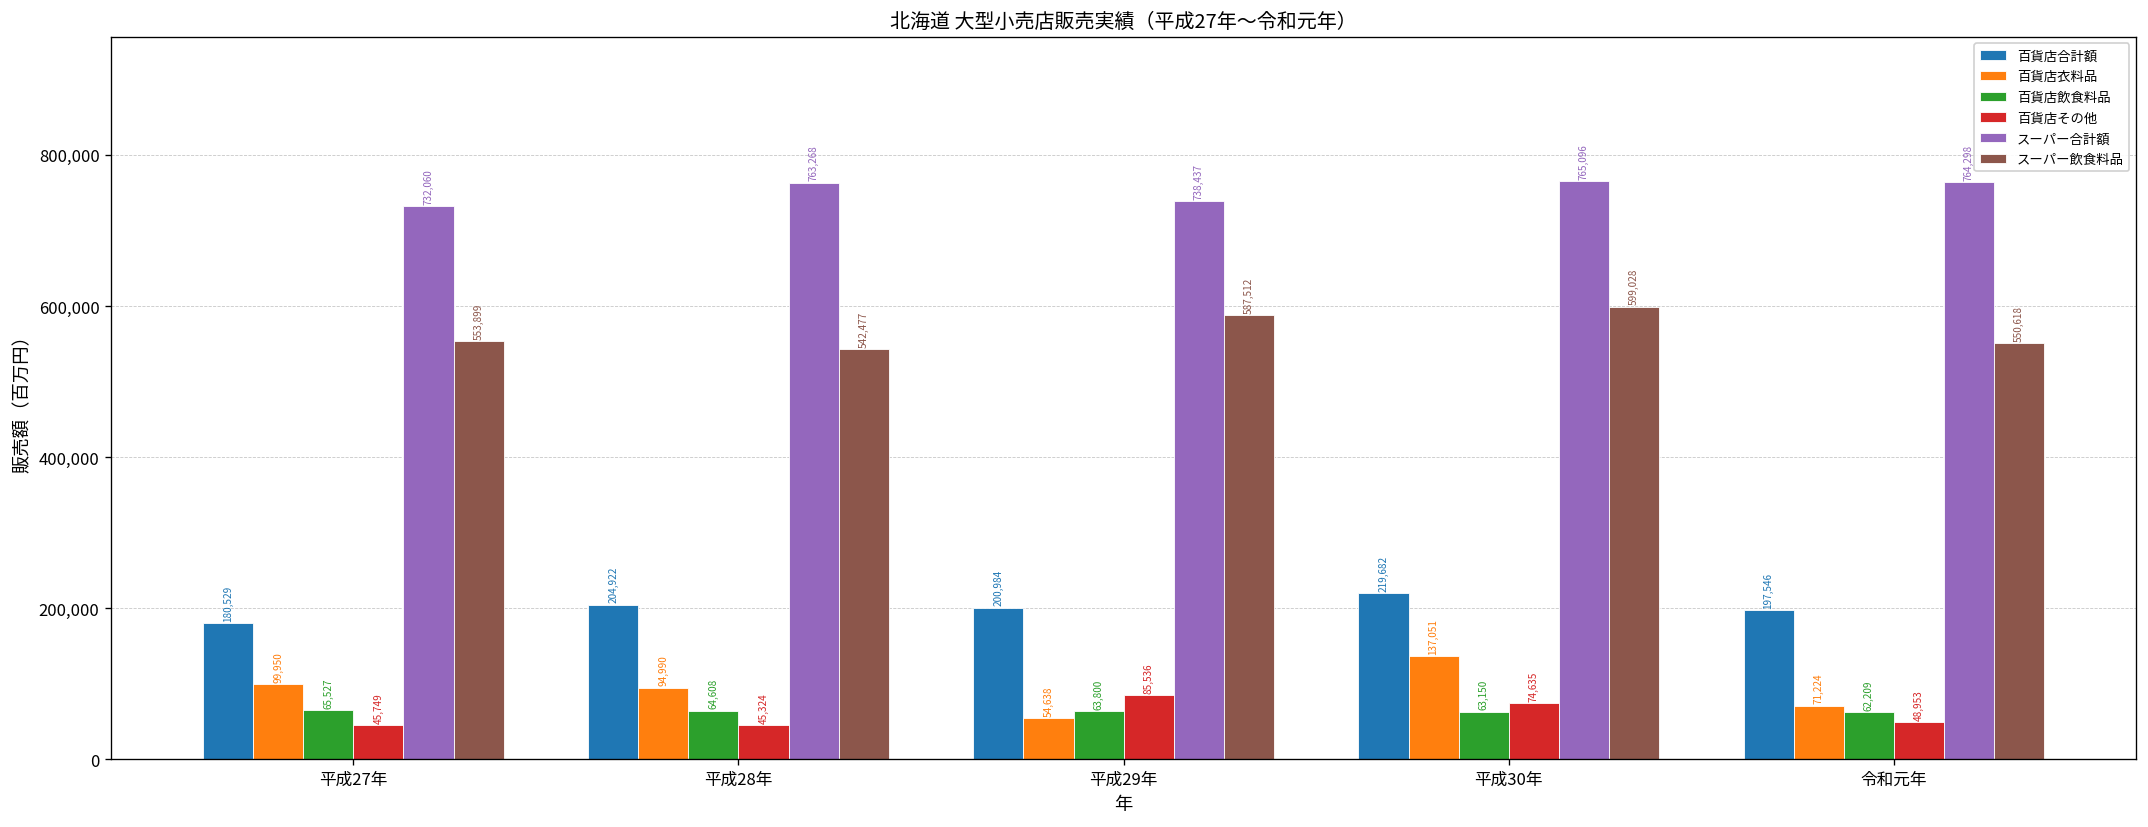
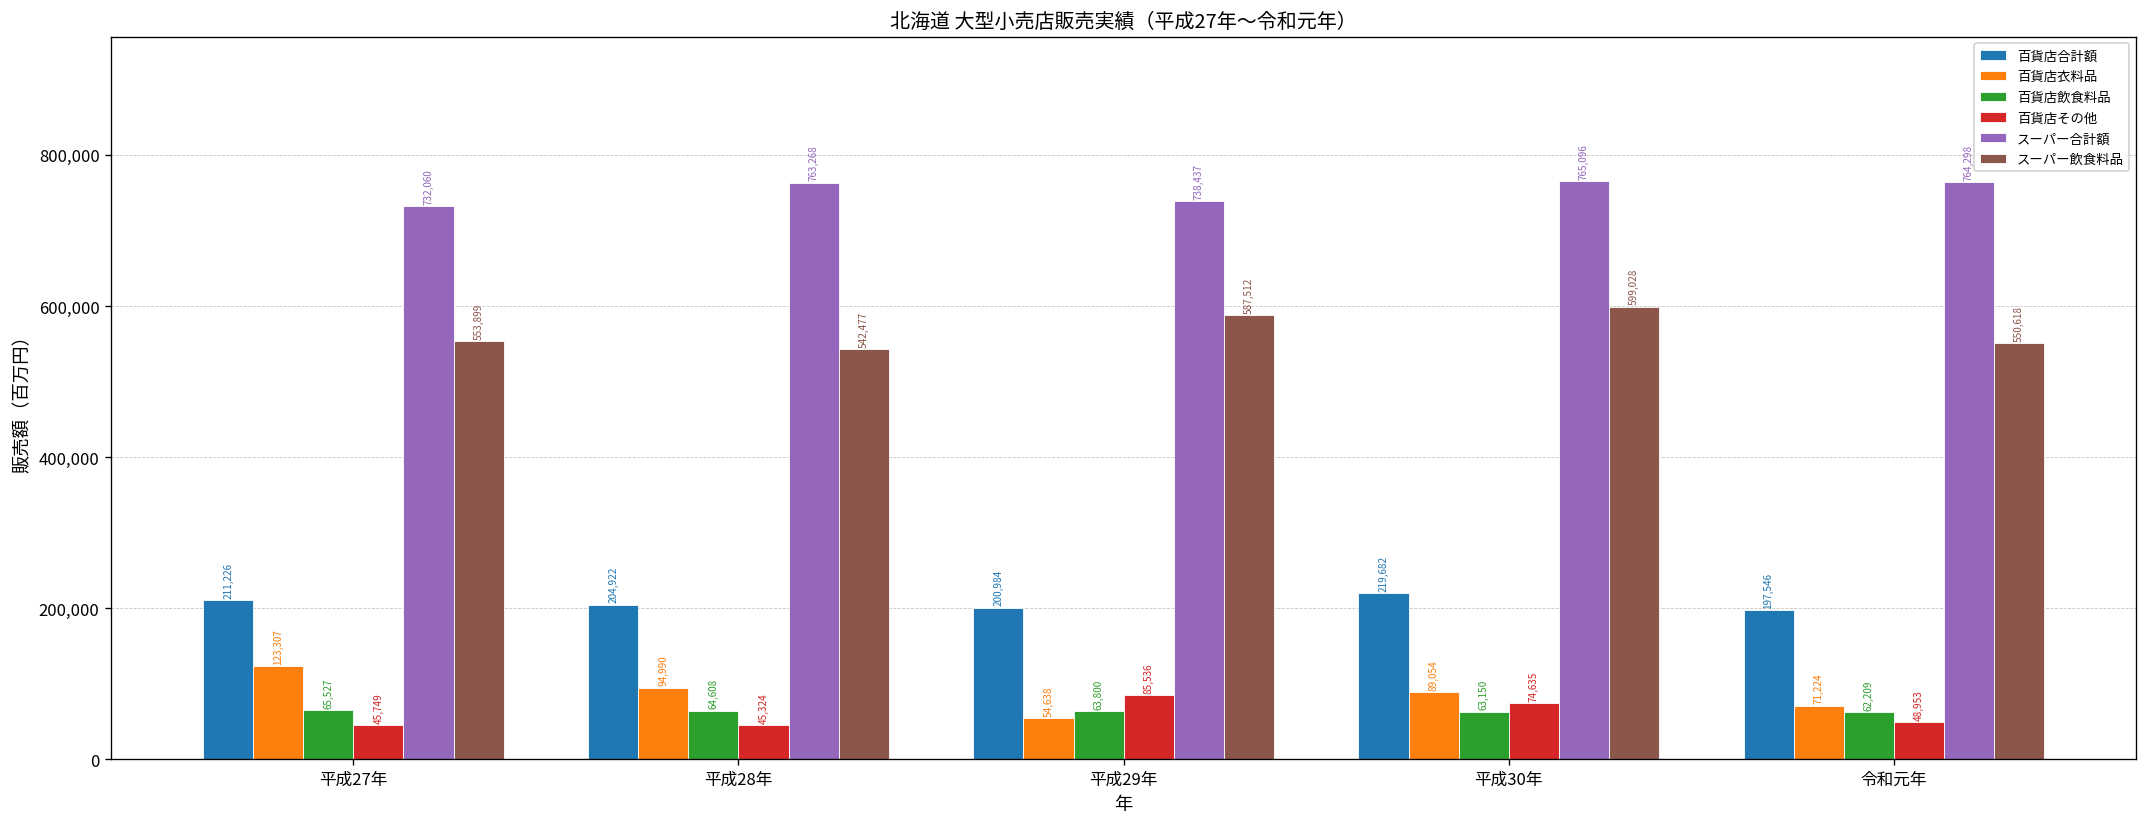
  {
    "百貨店合計額": {
-     "平成27年": "180,529",
+     "平成27年": "211,226",
      "平成28年": "204,922",
      "平成29年": "200,984",
      "平成30年": "219,682",
      "令和元年": "197,546"
    },
    "百貨店衣料品": {
-     "平成27年": "99,950",
+     "平成27年": "123,307",
      "平成28年": "94,990",
      "平成29年": "54,638",
-     "平成30年": "137,051",
+     "平成30年": "89,054",
      "令和元年": "71,224"
    },
    "百貨店飲食料品": {
      "平成27年": "65,527",
      "平成28年": "64,608",
      "平成29年": "63,800",
      "平成30年": "63,150",
      "令和元年": "62,209"
    },
    "百貨店その他": {
      "平成27年": "45,749",
      "平成28年": "45,324",
      "平成29年": "85,536",
      "平成30年": "74,635",
      "令和元年": "48,953"
    },
    "スーパー合計額": {
      "平成27年": "732,060",
      "平成28年": "763,268",
      "平成29年": "738,437",
      "平成30年": "765,096",
      "令和元年": "764,298"
    },
    "スーパー飲食料品": {
      "平成27年": "553,899",
      "平成28年": "542,477",
      "平成29年": "587,512",
      "平成30年": "599,028",
      "令和元年": "550,618"
    }
  }
